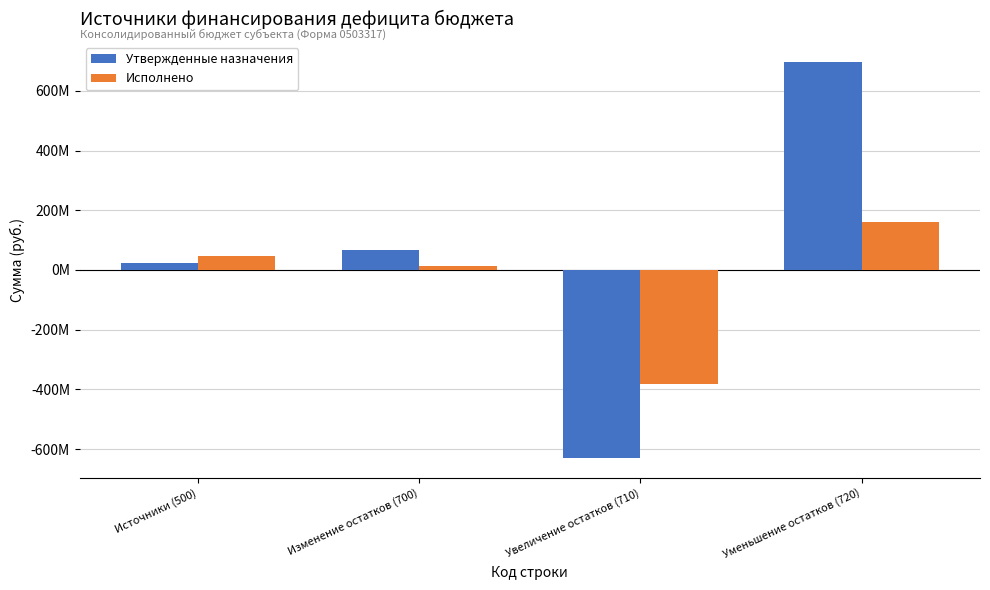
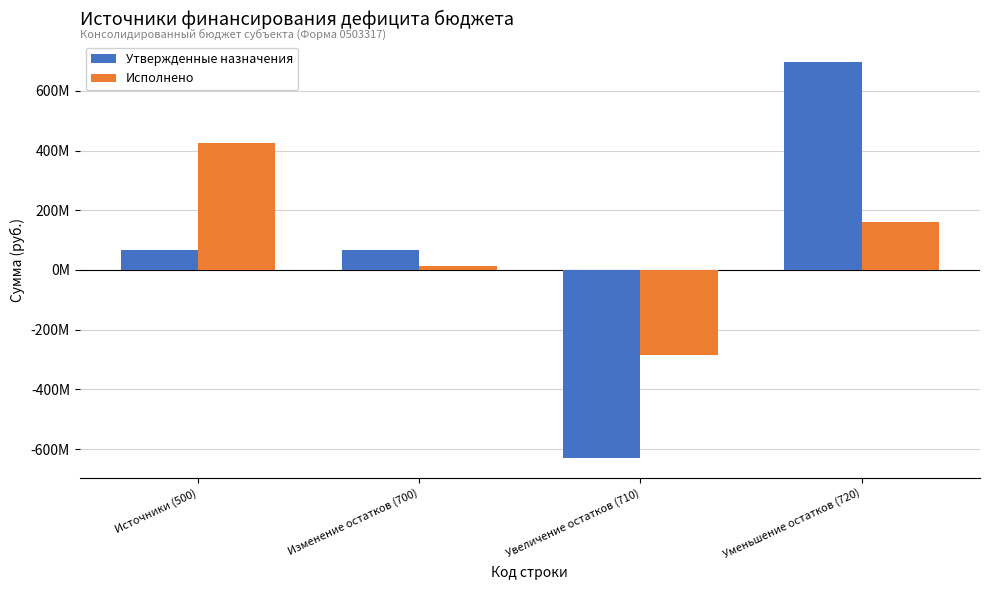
  {
    "Утвержденные назначения": {
-     "Источники (500)": 20000000,
+     "Источники (500)": 70000000,
      "Изменение остатков (700)": 70000000,
      "Увеличение остатков (710)": -630000000,
      "Уменьшение остатков (720)": 700000000
    },
    "Исполнено": {
-     "Источники (500)": 50000000,
+     "Источники (500)": 430000000,
      "Изменение остатков (700)": 10000000,
-     "Увеличение остатков (710)": -380000000,
+     "Увеличение остатков (710)": -280000000,
      "Уменьшение остатков (720)": 160000000
    }
  }
